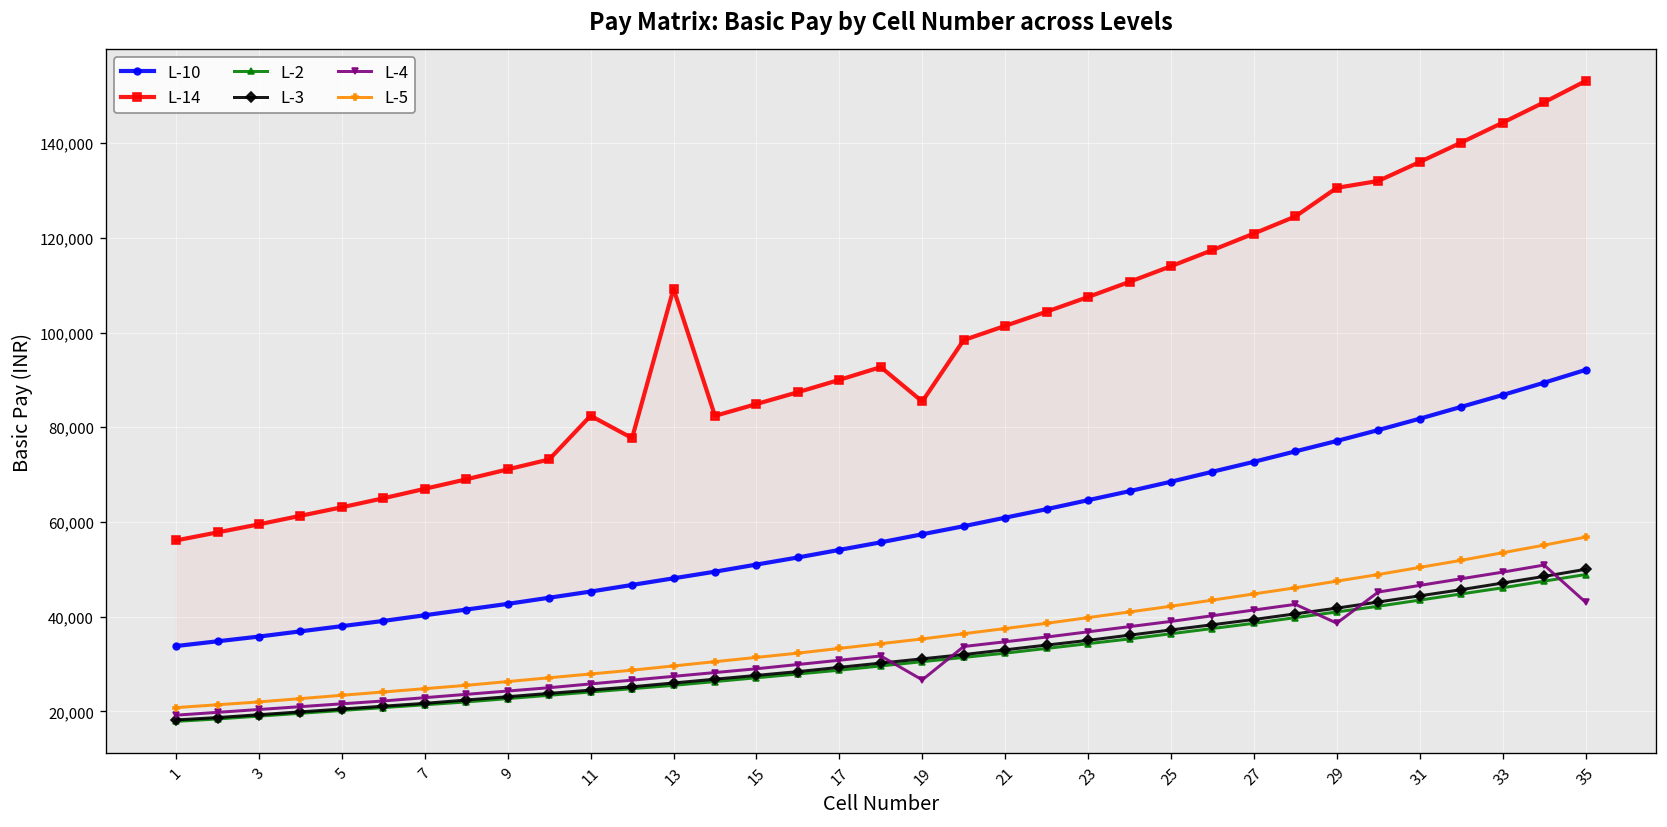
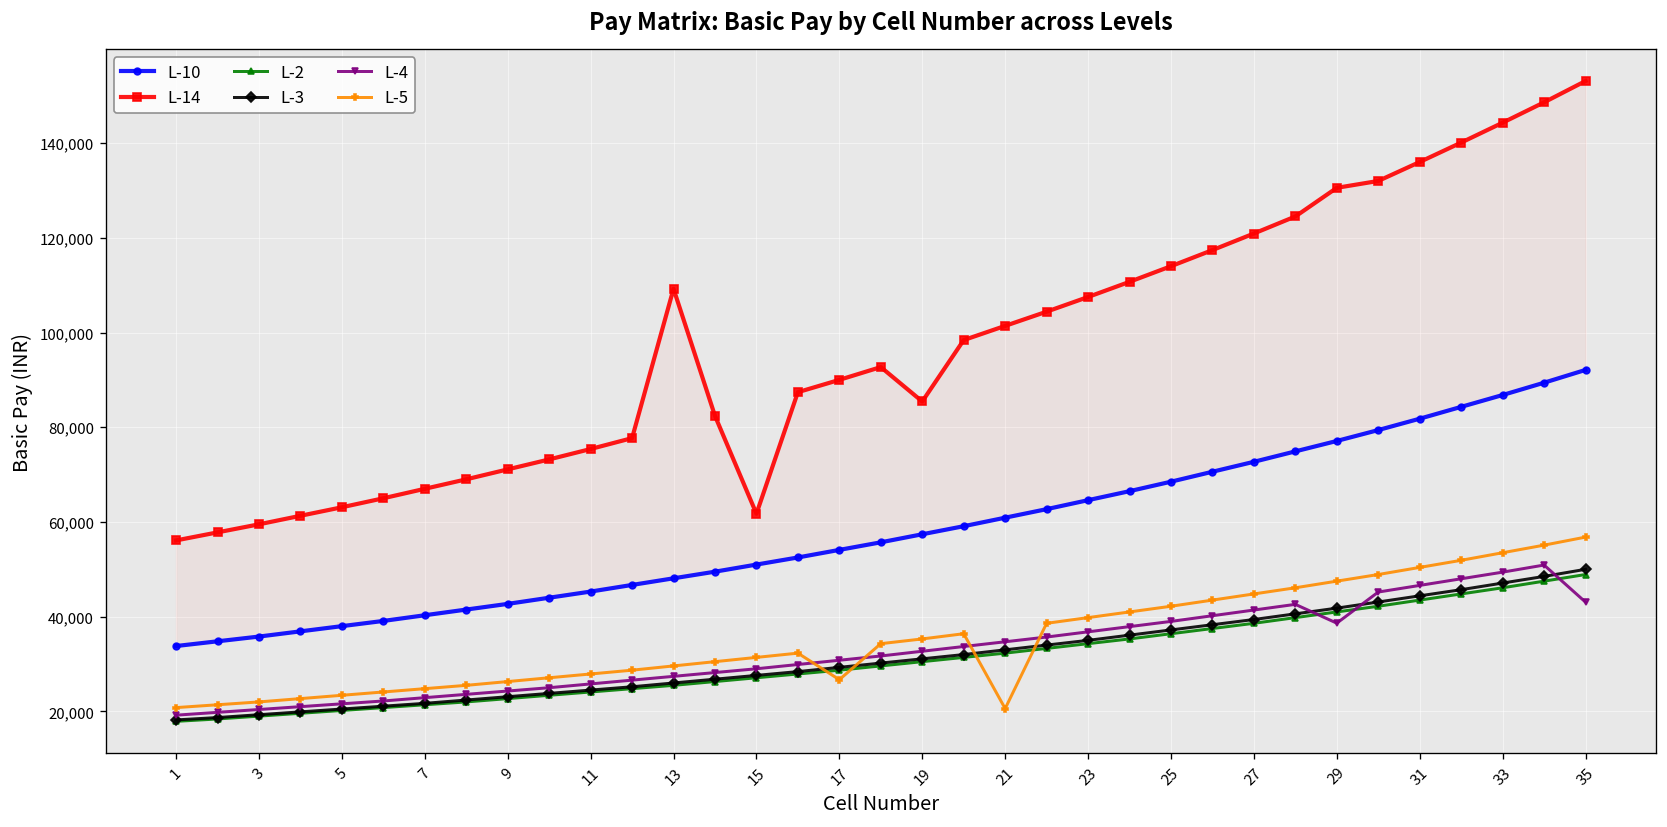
  {
    "L-10": {
      "1": "34,000",
      "3": "36,000",
      "5": "38,000",
      "7": "40,000",
      "9": "43,000",
      "11": "45,000",
      "13": "48,000",
      "15": "51,000",
      "17": "54,000",
      "19": "57,000",
      "21": "61,000",
      "23": "65,000",
      "25": "69,000",
      "27": "73,000",
      "29": "77,000",
      "31": "82,000",
      "33": "87,000",
      "35": "92,000"
    },
    "L-14": {
      "1": "56,000",
      "3": "60,000",
      "5": "63,000",
      "7": "67,000",
      "9": "71,000",
-     "11": "82,000",
+     "11": "75,000",
      "13": "109,000",
-     "15": "85,000",
+     "15": "62,000",
      "17": "90,000",
      "19": "85,000",
      "21": "101,000",
      "23": "108,000",
      "25": "114,000",
      "27": "121,000",
      "29": "131,000",
      "31": "136,000",
      "33": "144,000",
      "35": "153,000"
    },
    "L-2": {
      "21": "32,000",
      "23": "34,000",
      "25": "36,000",
      "27": "39,000",
      "29": "41,000",
      "31": "44,000",
      "33": "46,000",
      "35": "49,000"
    },
    "L-3": {
      "21": "33,000",
      "23": "35,000",
      "25": "37,000",
      "27": "39,000",
      "29": "42,000",
      "31": "44,000",
      "33": "47,000",
      "35": "50,000"
    },
    "L-4": {
      "1": "19,000",
      "3": "20,000",
      "5": "22,000",
      "7": "23,000",
      "9": "24,000",
      "11": "26,000",
      "13": "27,000",
      "15": "29,000",
      "17": "31,000",
-     "19": "27,000",
+     "19": "33,000",
      "21": "35,000",
      "23": "37,000",
      "25": "39,000",
      "27": "41,000",
      "29": "39,000",
      "31": "47,000",
      "33": "49,000",
      "35": "43,000"
    },
    "L-5": {
      "1": "21,000",
      "3": "22,000",
      "5": "23,000",
      "7": "25,000",
      "9": "26,000",
      "11": "28,000",
      "13": "30,000",
      "15": "31,000",
-     "17": "33,000",
+     "17": "27,000",
      "19": "35,000",
-     "21": "38,000",
+     "21": "21,000",
      "23": "40,000",
      "25": "42,000",
      "27": "45,000",
      "29": "48,000",
      "31": "50,000",
      "33": "54,000",
      "35": "57,000"
    }
  }
